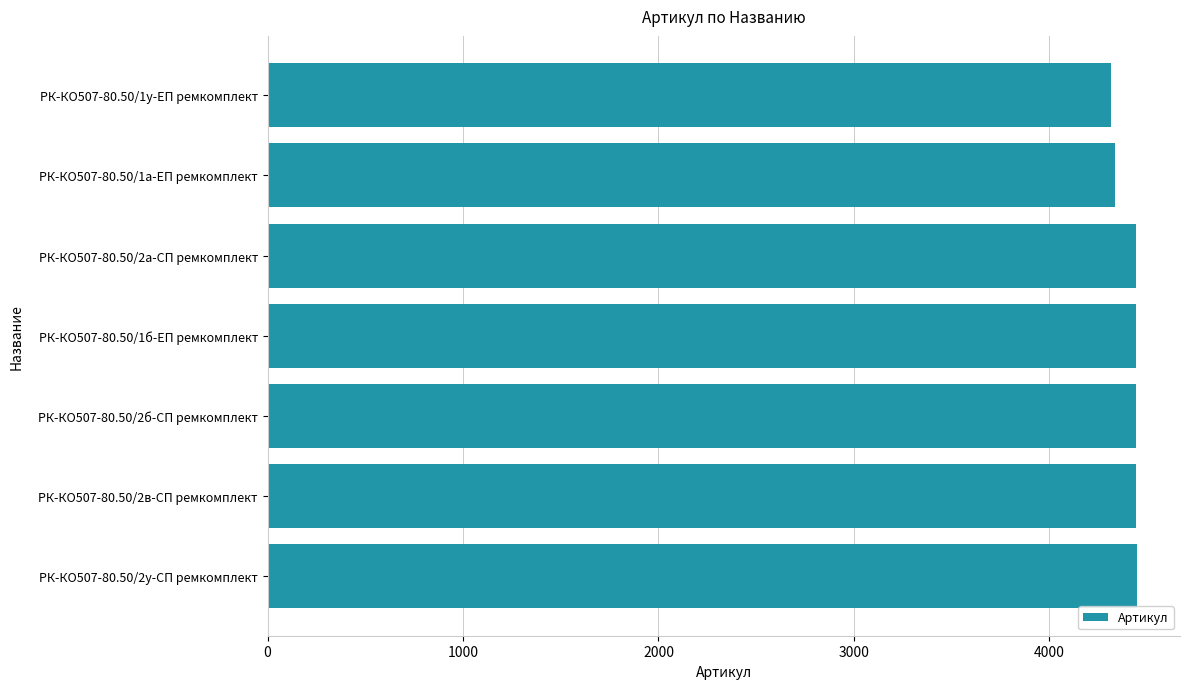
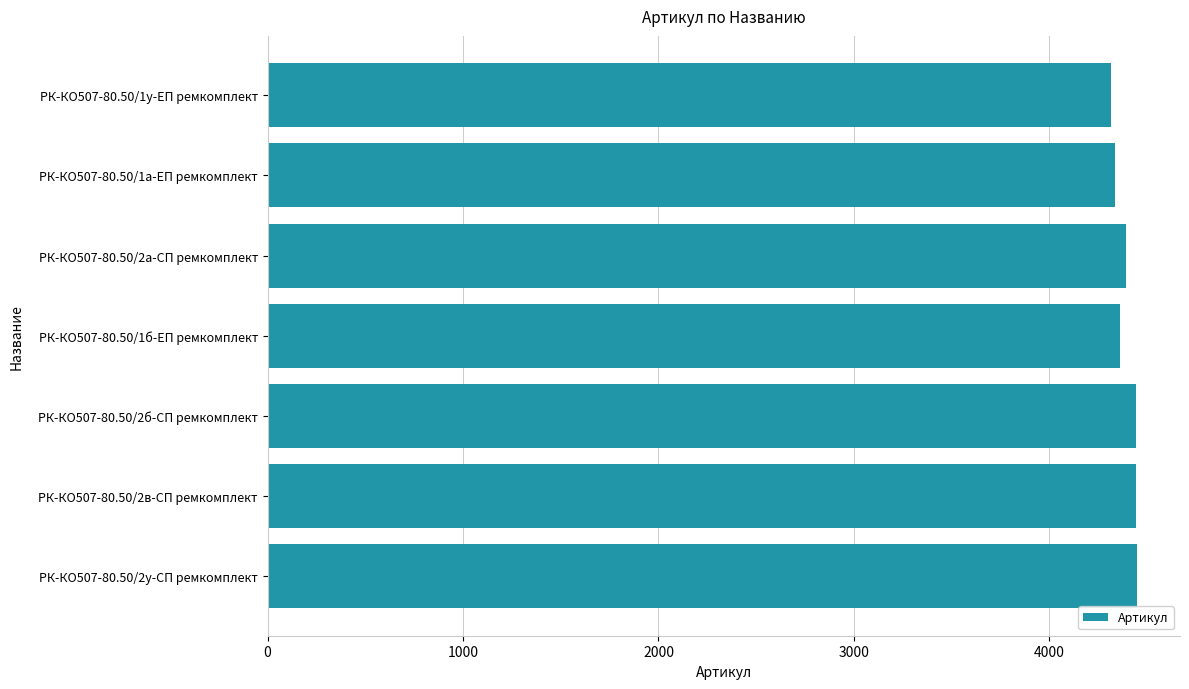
  {
    "РК-КО507-80.50/1у-ЕП ремкомплект": 4320,
    "РК-КО507-80.50/1а-ЕП ремкомплект": 4340,
-   "РК-КО507-80.50/2а-СП ремкомплект": 4440,
-   "РК-КО507-80.50/1б-ЕП ремкомплект": 4440,
+   "РК-КО507-80.50/2а-СП ремкомплект": 4390,
+   "РК-КО507-80.50/1б-ЕП ремкомплект": 4360,
    "РК-КО507-80.50/2б-СП ремкомплект": 4440,
    "РК-КО507-80.50/2в-СП ремкомплект": 4450,
    "РК-КО507-80.50/2у-СП ремкомплект": 4450
  }
